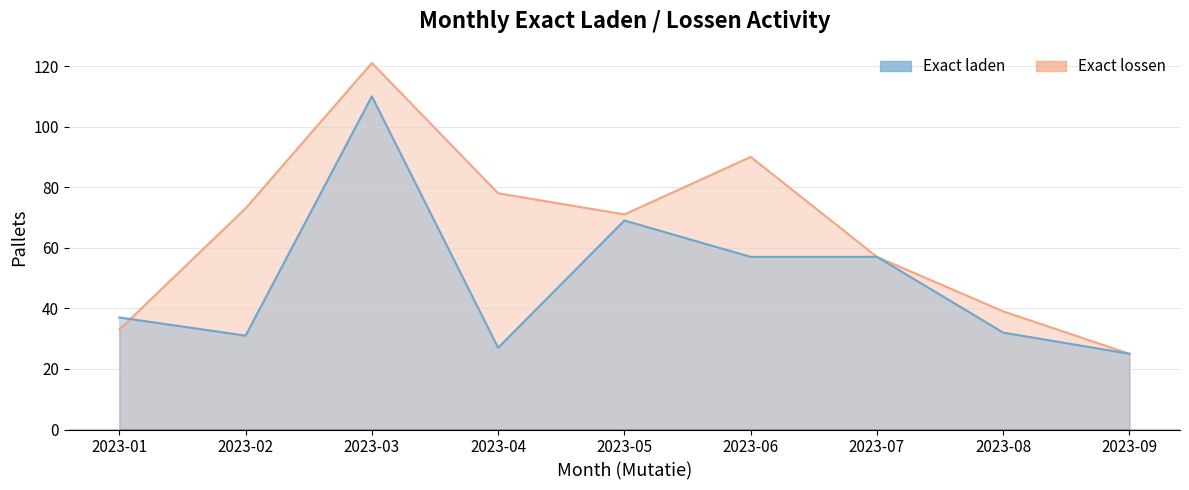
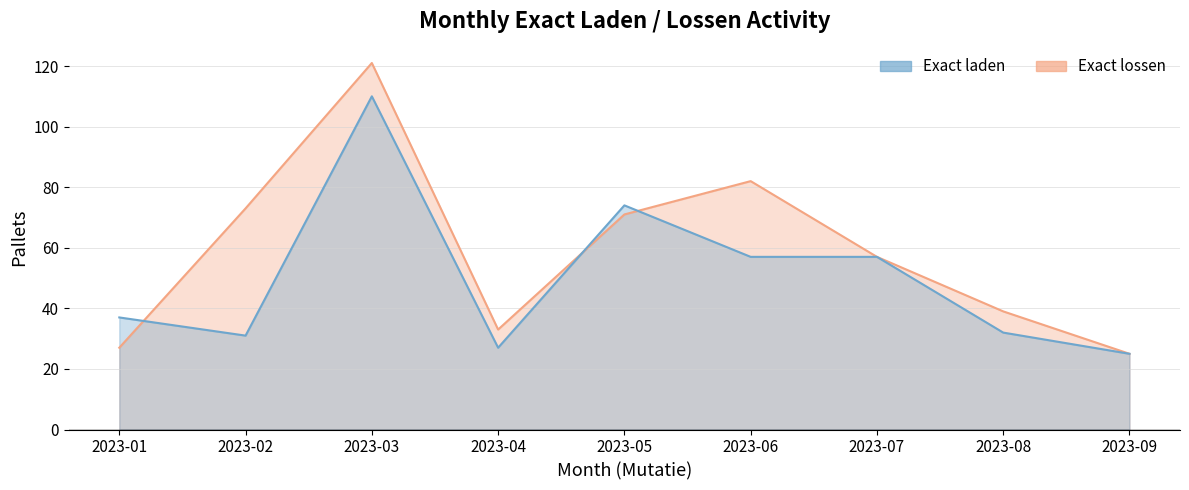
  {
    "Exact lossen": {
-     "2023-01": 33,
+     "2023-01": 27,
      "2023-02": 73,
      "2023-03": 121,
-     "2023-04": 78,
+     "2023-04": 33,
      "2023-05": 71,
-     "2023-06": 90,
+     "2023-06": 82,
      "2023-08": 39
    },
    "Exact laden": {
      "2023-01": 37,
      "2023-02": 31,
      "2023-03": 110,
      "2023-04": 27,
-     "2023-05": 69,
+     "2023-05": 74,
      "2023-06": 57,
      "2023-08": 32
    }
  }
